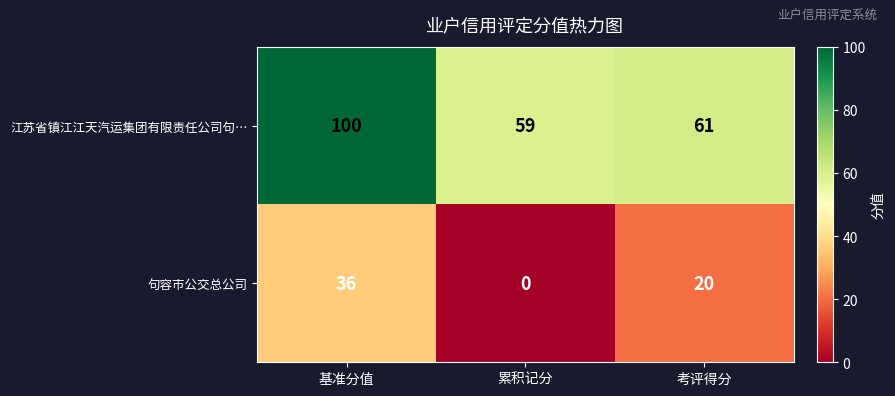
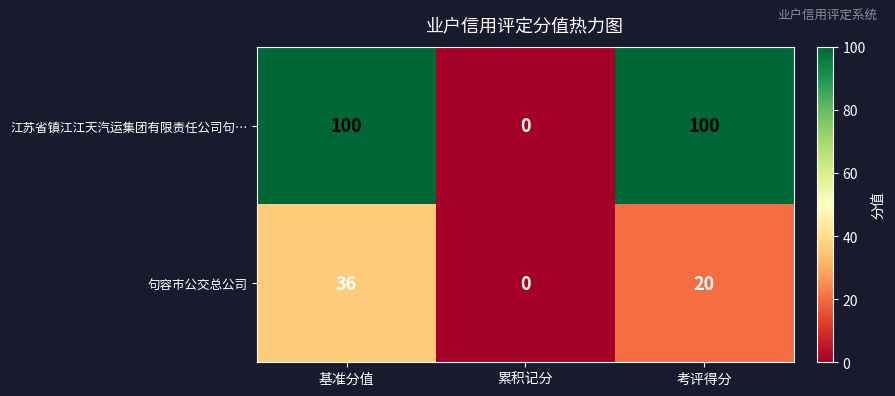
  {
    "江苏省镇江江天汽运集团有限责任公司句…": {
      "基准分值": 100,
-     "累积记分": 59,
-     "考评得分": 61
+     "累积记分": 0,
+     "考评得分": 100
    },
    "句容市公交总公司": {
      "基准分值": 36,
      "累积记分": 0,
      "考评得分": 20
    }
  }
